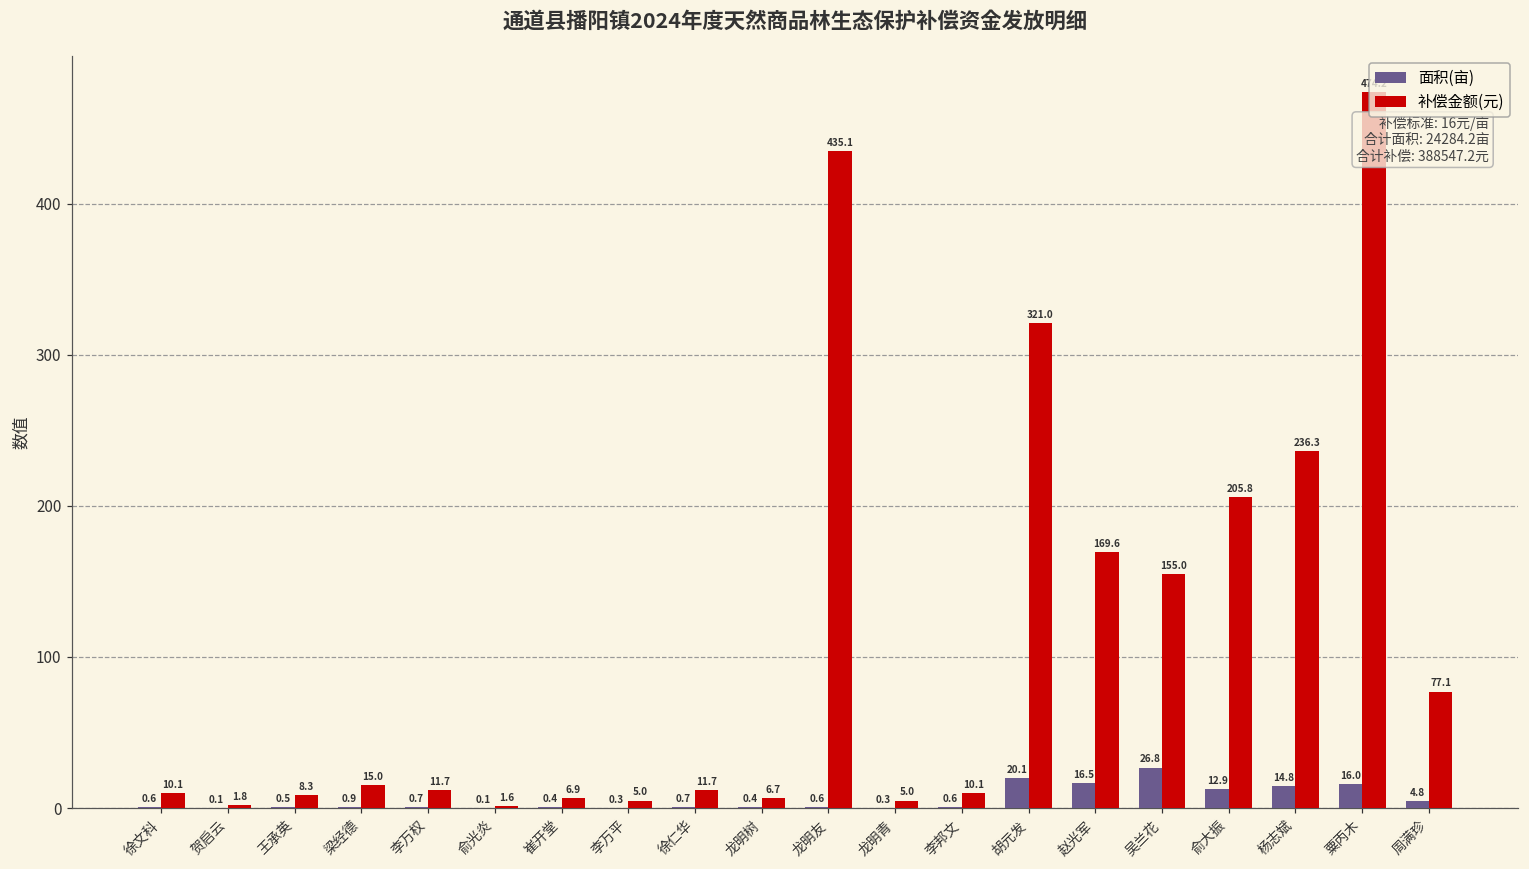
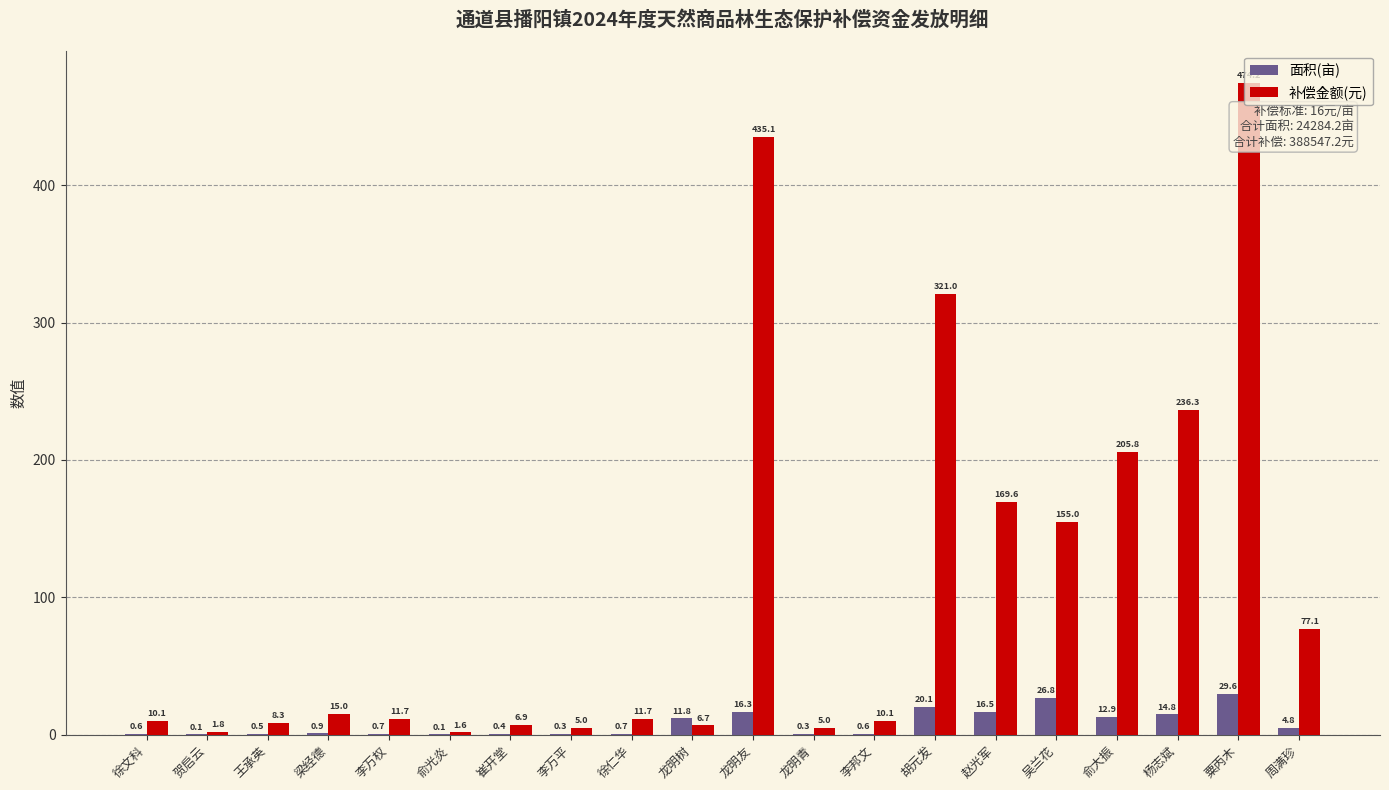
  {
    "面积(亩)": {
      "徐文科": 0.6,
      "贺启云": 0.1,
      "王承英": 0.5,
      "梁经德": 0.9,
      "李万权": 0.7,
      "俞光炎": 0.1,
      "崔开堂": 0.4,
      "李万平": 0.3,
      "徐仁华": 0.7,
-     "龙明树": 0.4,
-     "龙明友": 0.6,
+     "龙明树": 11.8,
+     "龙明友": 16.3,
      "龙明青": 0.3,
      "李邦文": 0.6,
      "胡元发": 20.1,
      "赵光军": 16.5,
      "吴兰花": 26.8,
      "俞大振": 12.9,
      "杨志斌": 14.8,
-     "粟丙木": 16.0,
+     "粟丙木": 29.6,
      "周满珍": 4.8
    },
    "补偿金额(元)": {
      "徐文科": 10.1,
      "贺启云": 1.8,
      "王承英": 8.3,
      "梁经德": 15.0,
      "李万权": 11.7,
      "俞光炎": 1.6,
      "崔开堂": 6.9,
      "李万平": 5.0,
      "徐仁华": 11.7,
      "龙明树": 6.7,
      "龙明友": 435.1,
      "龙明青": 5.0,
      "李邦文": 10.1,
      "胡元发": 321.0,
      "赵光军": 169.6,
      "吴兰花": 155.0,
      "俞大振": 205.8,
      "杨志斌": 236.3,
      "周满珍": 77.1
    }
  }
